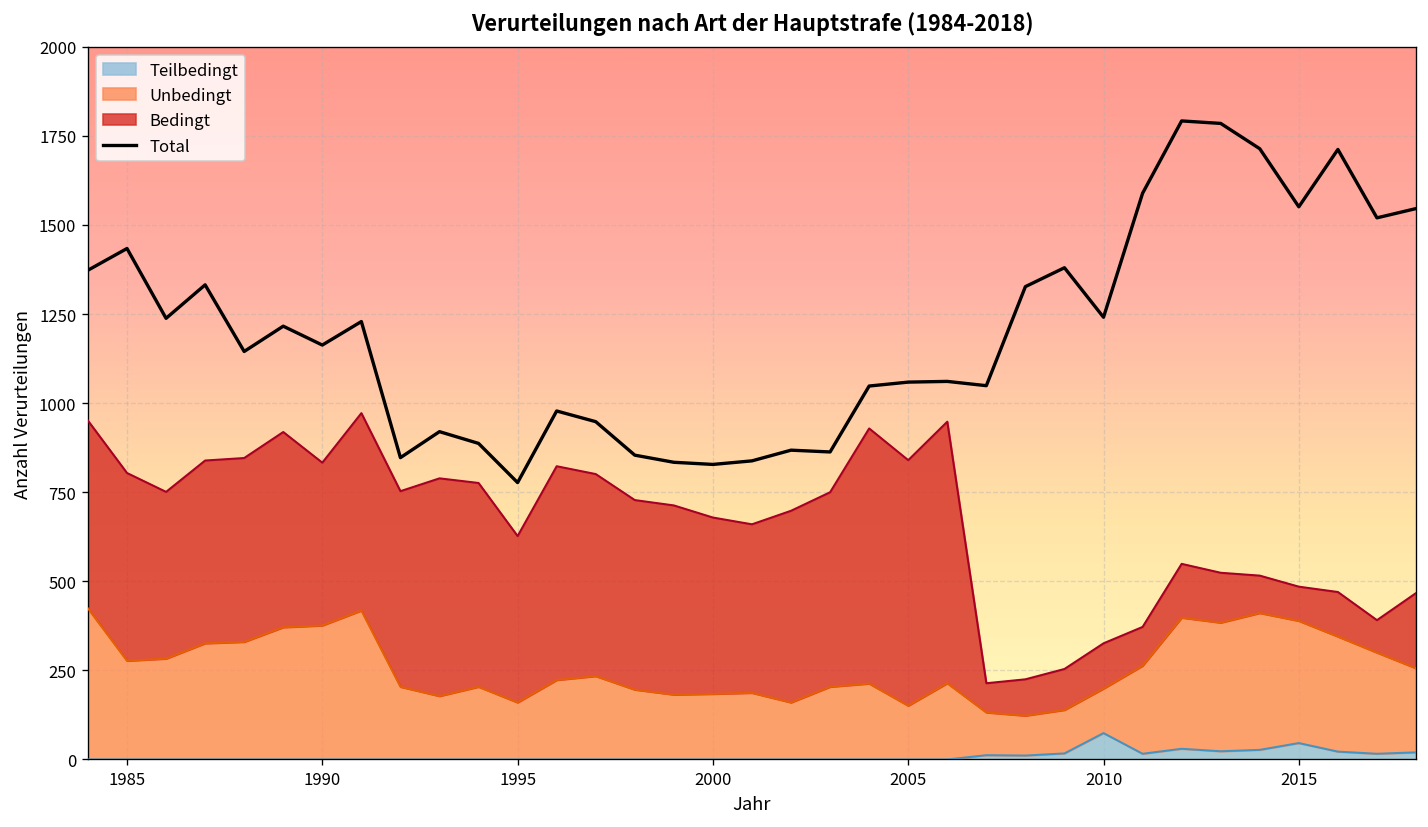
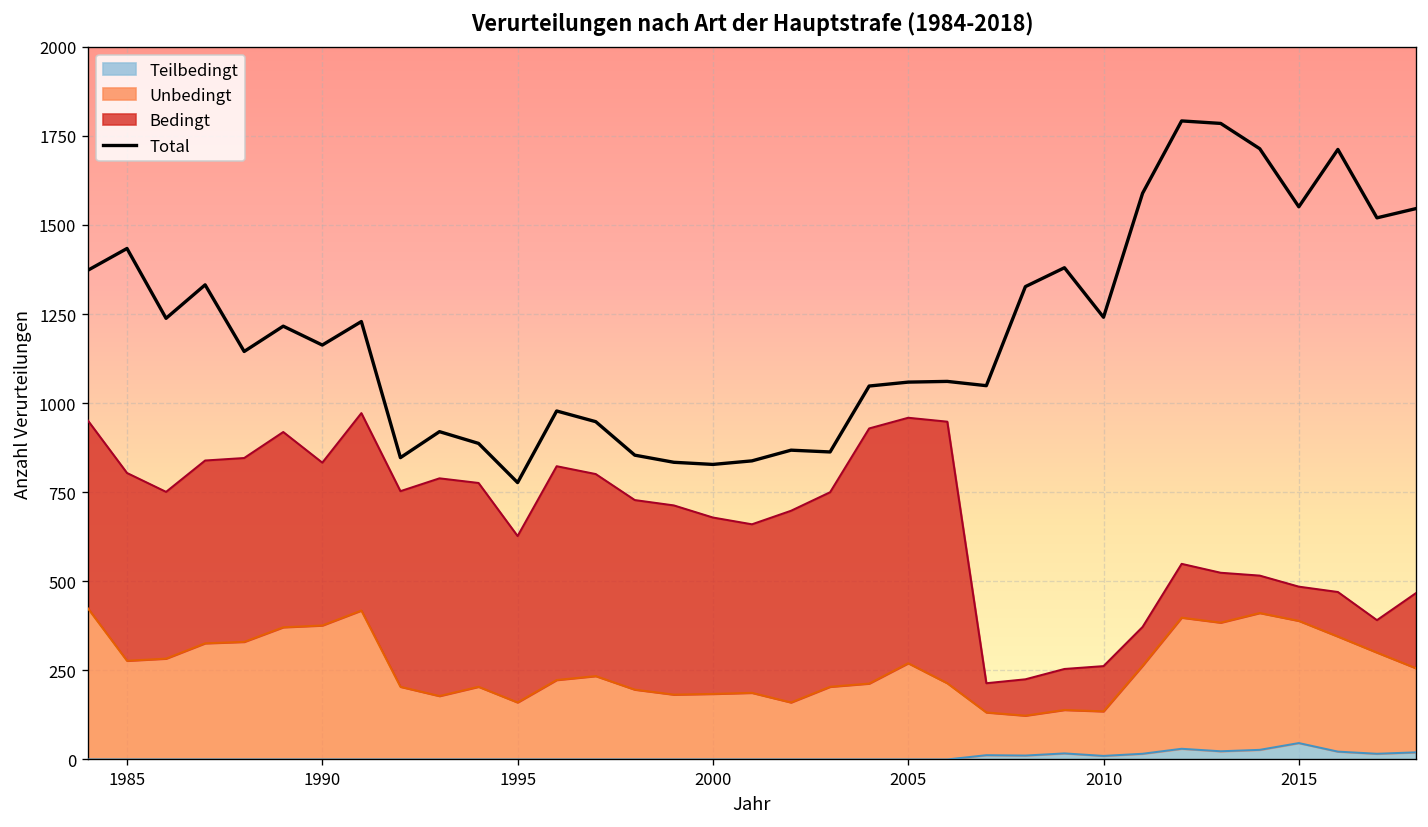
  {
    "Teilbedingt": {
      "1985": 0,
      "1990": 0,
      "1995": 0,
      "2000": 0,
      "2005": 0,
-     "2010": 70,
+     "2010": 10,
      "2015": 50
    },
    "Unbedingt": {
      "1985": 280,
      "1990": 380,
      "1995": 160,
      "2000": 180,
-     "2005": 150,
+     "2005": 270,
      "2010": 130,
      "2015": 340
    },
    "Bedingt": {
      "1985": 530,
      "1990": 460,
      "1995": 470,
      "2000": 500,
      "2005": 690,
      "2010": 130,
      "2015": 100
    },
    "Total": {
      "1985": 1430,
      "1990": 1160,
      "1995": 780,
      "2000": 830,
      "2005": 1060,
      "2010": 1240,
      "2015": 1550
    }
  }
